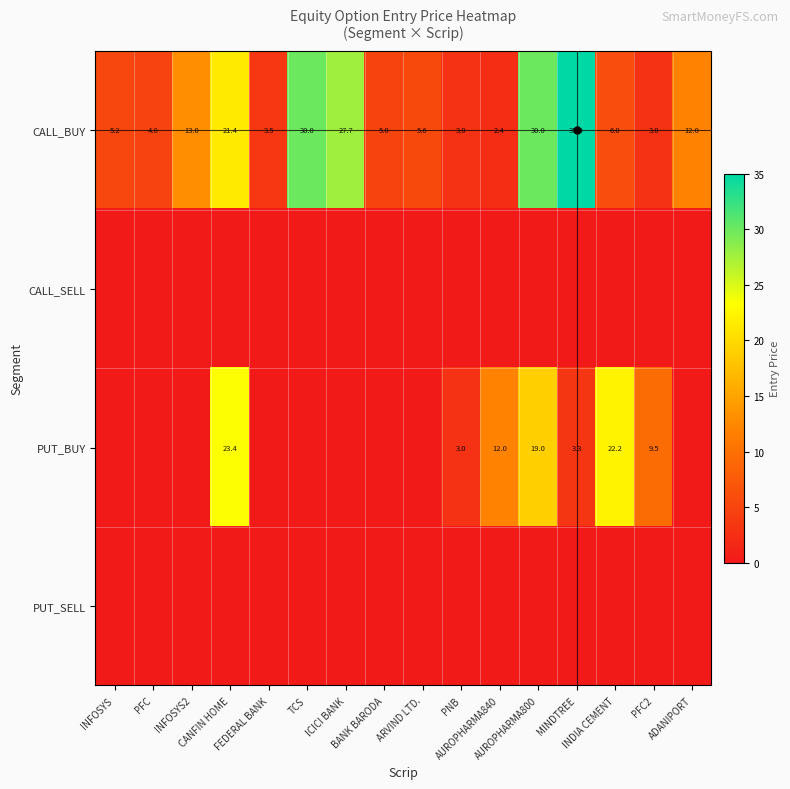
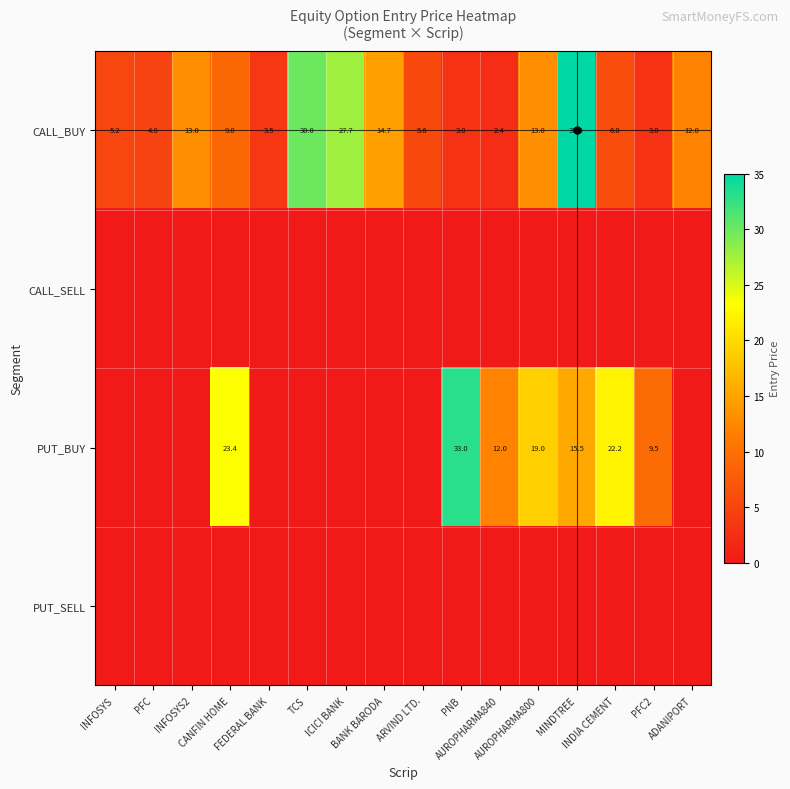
  {
    "CALL_BUY": {
      "INFOSYS": 5.2,
      "PFC": 4.8,
      "INFOSYS2": 13.0,
-     "CANFIN HOME": 21.4,
+     "CANFIN HOME": 9.0,
      "FEDERAL BANK": 3.5,
      "TCS": 30.0,
      "ICICI BANK": 27.7,
-     "BANK BARODA": 5.0,
+     "BANK BARODA": 14.7,
      "ARVIND LTD.": 5.6,
      "PNB": 3.0,
      "AUROPHARMA840": 2.4,
-     "AUROPHARMA800": 30.0,
+     "AUROPHARMA800": 13.0,
      "INDIA CEMENT": 6.0,
      "PFC2": 3.0,
      "ADANIPORT": 12.0
    },
    "PUT_BUY": {
      "CANFIN HOME": 23.4,
-     "PNB": 3.0,
+     "PNB": 33.0,
      "AUROPHARMA840": 12.0,
      "AUROPHARMA800": 19.0,
-     "MINDTREE": 3.3,
+     "MINDTREE": 15.5,
      "INDIA CEMENT": 22.2,
      "PFC2": 9.5
    }
  }
